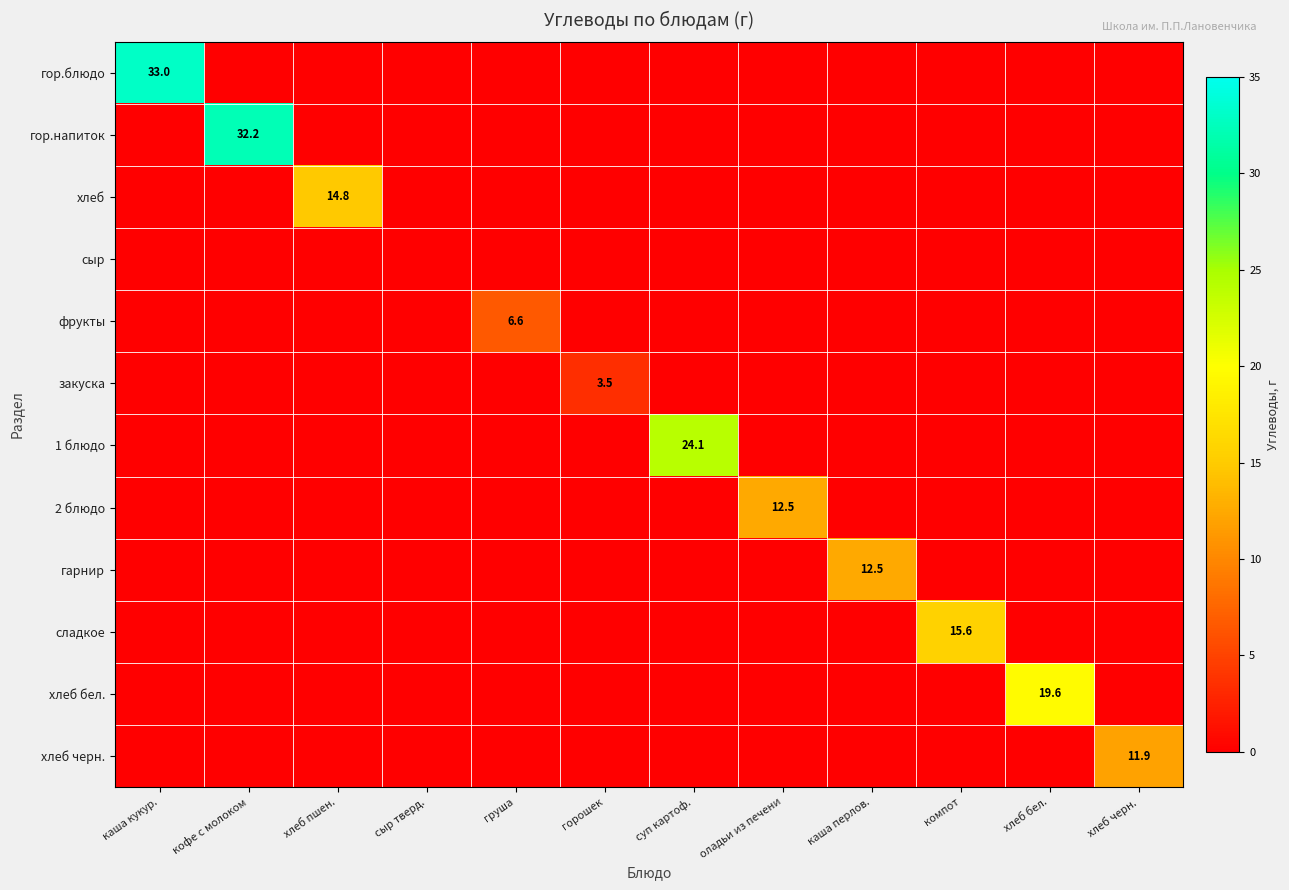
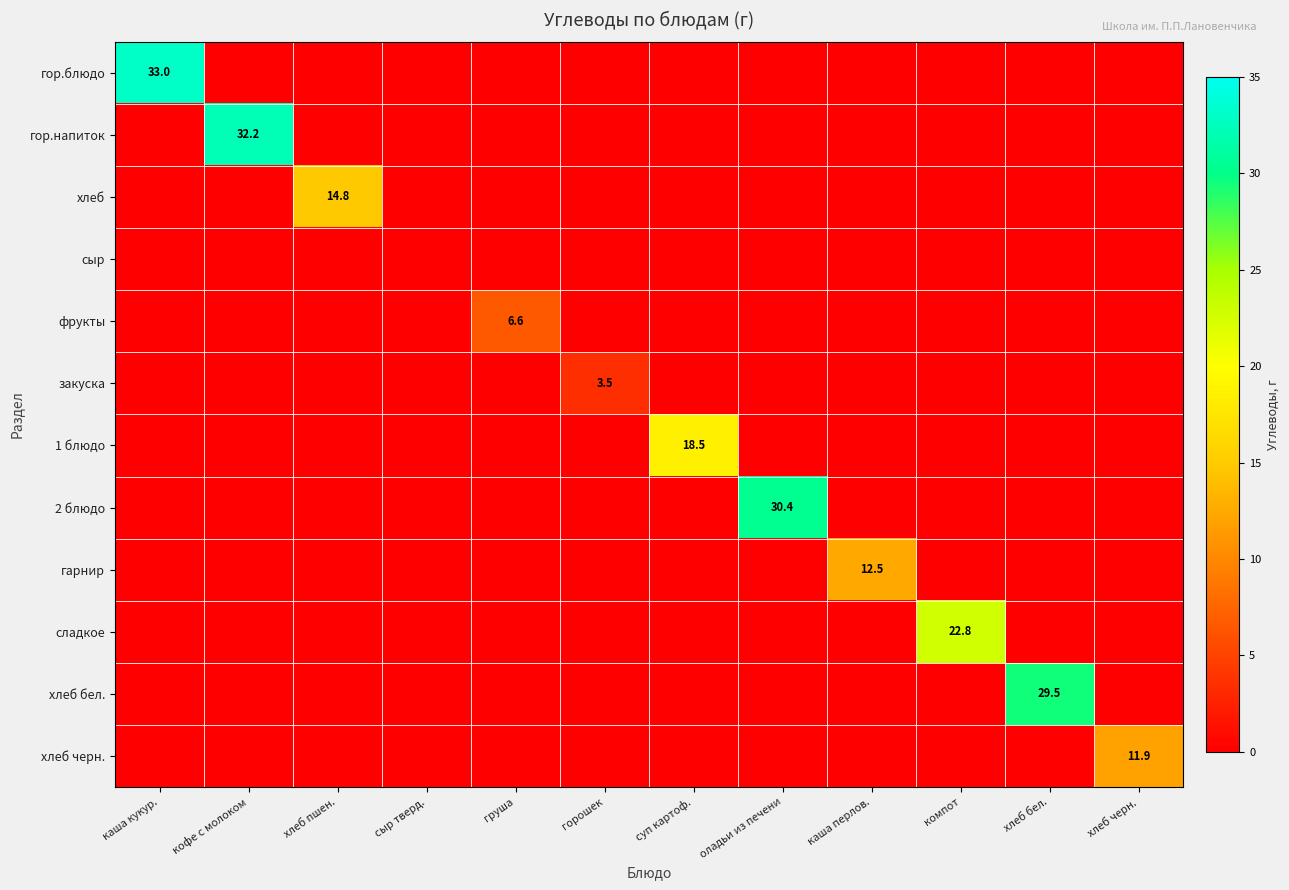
  {
    "гор.блюдо": {
      "каша кукур.": 33.0
    },
    "гор.напиток": {
      "кофе с молоком": 32.2
    },
    "хлеб": {
      "хлеб пшен.": 14.8
    },
    "фрукты": {
      "груша": 6.6
    },
    "закуска": {
      "горошек": 3.5
    },
    "1 блюдо": {
-     "суп картоф.": 24.1
+     "суп картоф.": 18.5
    },
    "2 блюдо": {
-     "оладьи из печени": 12.5
+     "оладьи из печени": 30.4
    },
    "гарнир": {
      "каша перлов.": 12.5
    },
    "сладкое": {
-     "компот": 15.6
+     "компот": 22.8
    },
    "хлеб бел.": {
-     "хлеб бел.": 19.6
+     "хлеб бел.": 29.5
    },
    "хлеб черн.": {
      "хлеб черн.": 11.9
    }
  }
